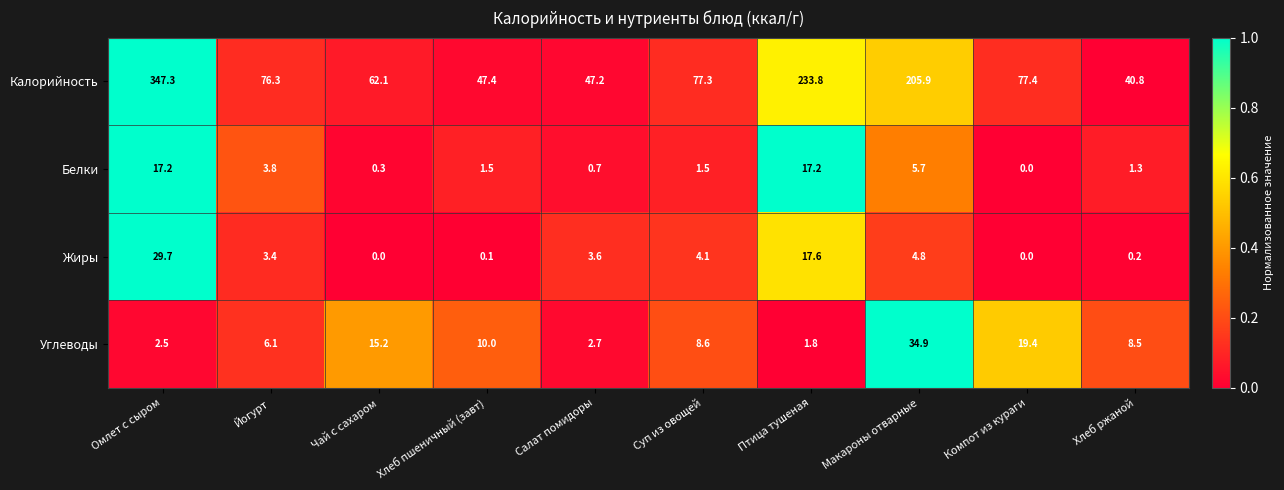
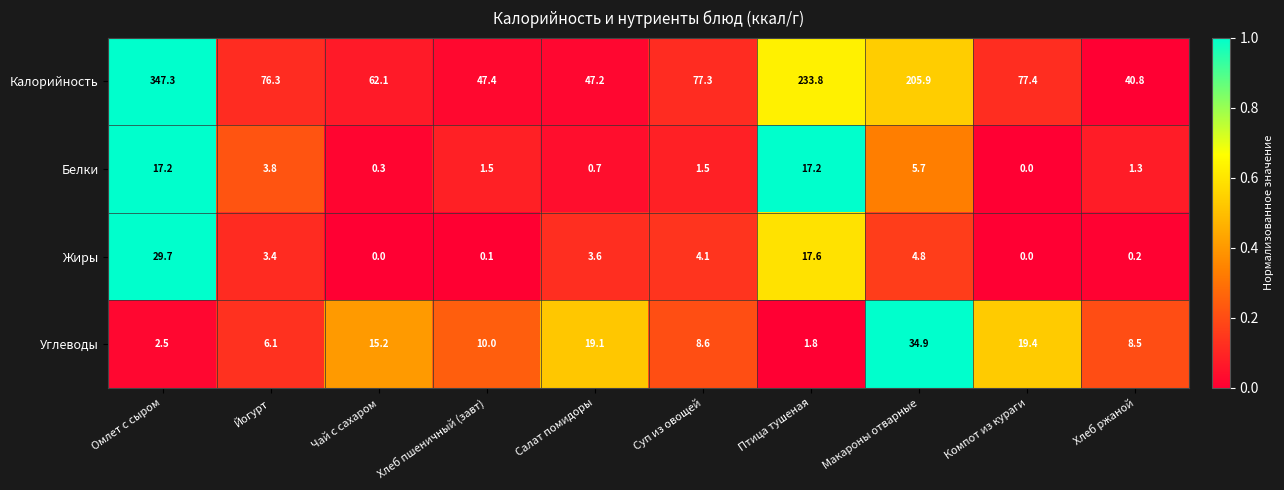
  {
    "Калорийность": {
      "Омлет с сыром": 347.3,
      "Йогурт": 76.3,
      "Чай с сахаром": 62.1,
      "Хлеб пшеничный (завт)": 47.4,
      "Салат помидоры": 47.2,
      "Суп из овощей": 77.3,
      "Птица тушеная": 233.8,
      "Макароны отварные": 205.9,
      "Компот из кураги": 77.4,
      "Хлеб ржаной": 40.8
    },
    "Белки": {
      "Омлет с сыром": 17.2,
      "Йогурт": 3.8,
      "Чай с сахаром": 0.3,
      "Хлеб пшеничный (завт)": 1.5,
      "Салат помидоры": 0.7,
      "Суп из овощей": 1.5,
      "Птица тушеная": 17.2,
      "Макароны отварные": 5.7,
      "Компот из кураги": 0.0,
      "Хлеб ржаной": 1.3
    },
    "Жиры": {
      "Омлет с сыром": 29.7,
      "Йогурт": 3.4,
      "Чай с сахаром": 0.0,
      "Хлеб пшеничный (завт)": 0.1,
      "Салат помидоры": 3.6,
      "Суп из овощей": 4.1,
      "Птица тушеная": 17.6,
      "Макароны отварные": 4.8,
      "Компот из кураги": 0.0,
      "Хлеб ржаной": 0.2
    },
    "Углеводы": {
      "Омлет с сыром": 2.5,
      "Йогурт": 6.1,
      "Чай с сахаром": 15.2,
      "Хлеб пшеничный (завт)": 10.0,
-     "Салат помидоры": 2.7,
+     "Салат помидоры": 19.1,
      "Суп из овощей": 8.6,
      "Птица тушеная": 1.8,
      "Макароны отварные": 34.9,
      "Компот из кураги": 19.4,
      "Хлеб ржаной": 8.5
    }
  }
